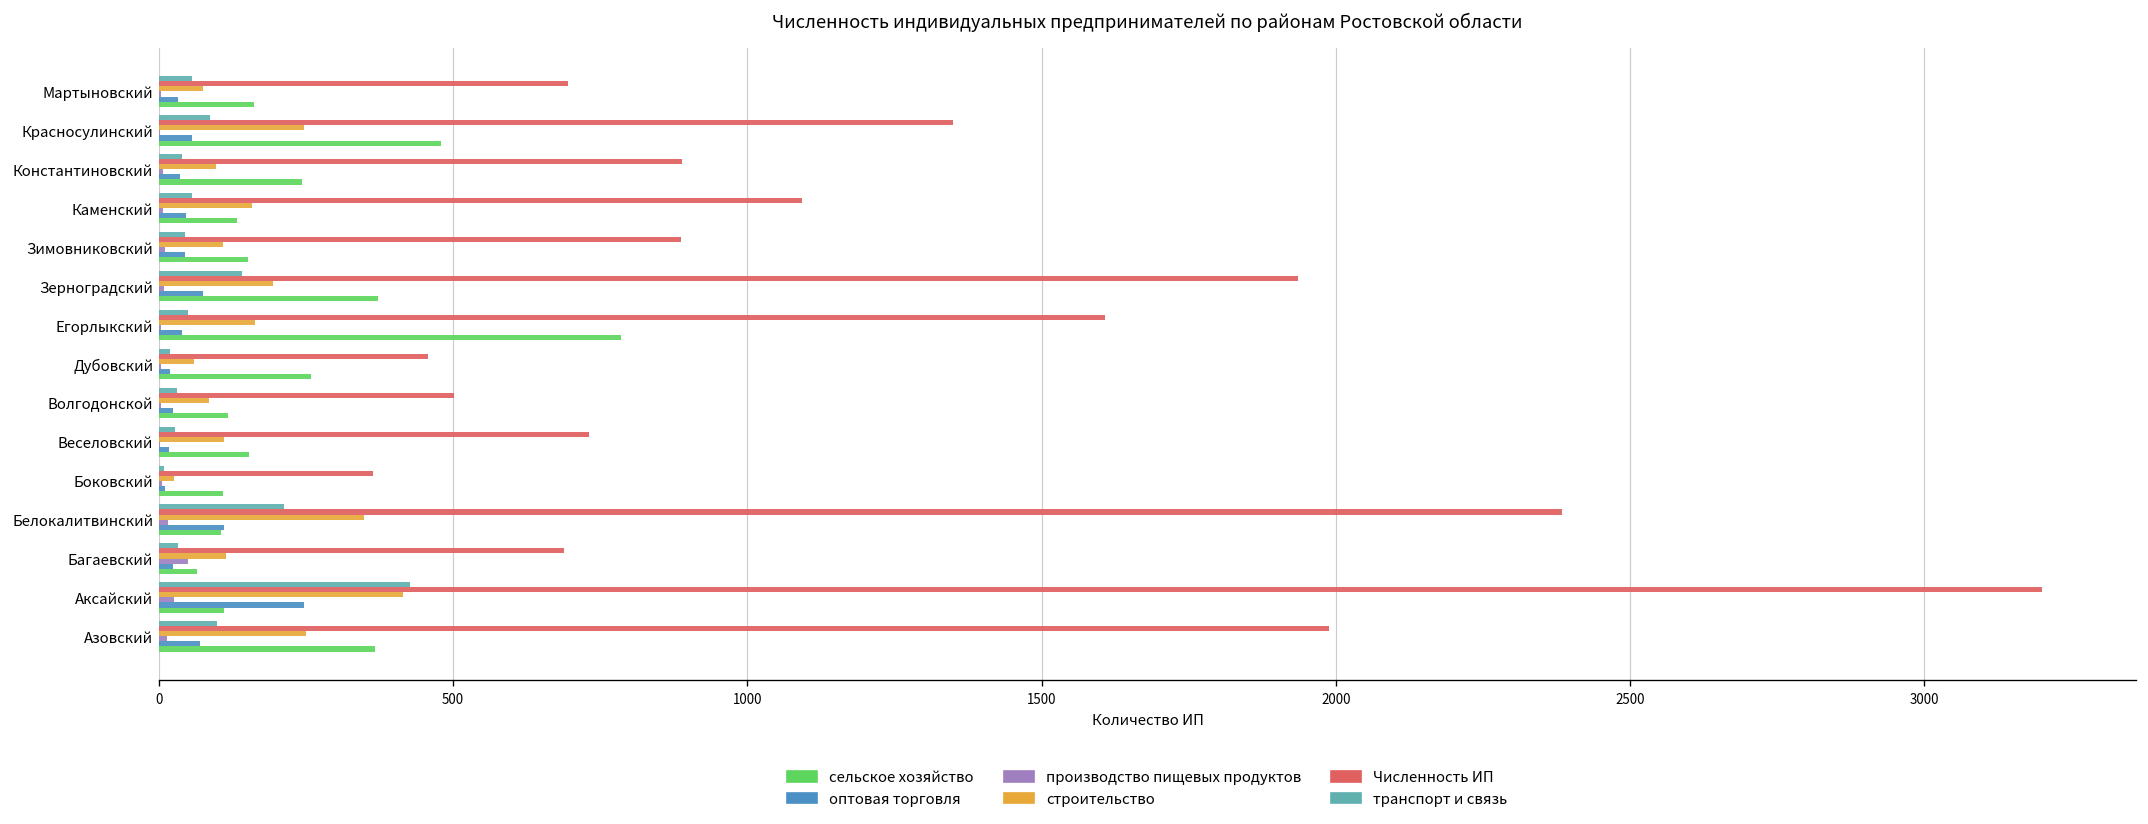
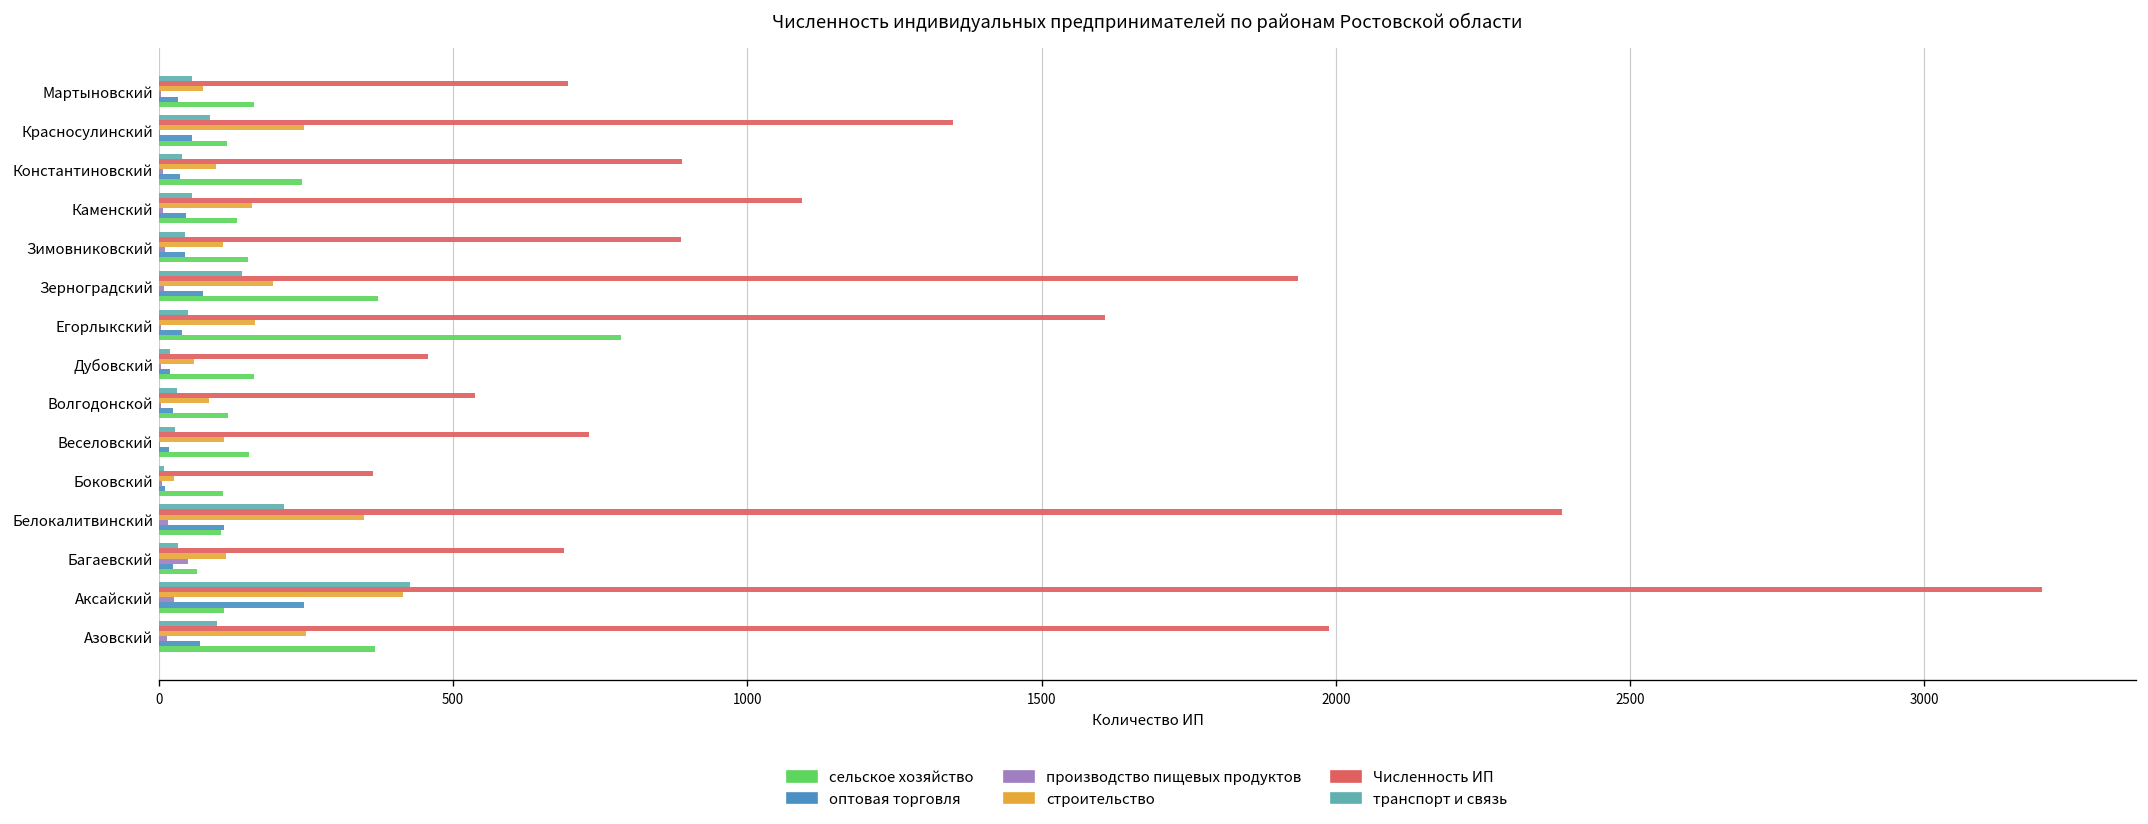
  {
    "сельское хозяйство": {
      "Мартыновский": 160,
-     "Красносулинский": 480,
+     "Красносулинский": 120,
      "Константиновский": 240,
      "Каменский": 130,
      "Зимовниковский": 150,
      "Зерноградский": 370,
      "Егорлыкский": 790,
-     "Дубовский": 260,
+     "Дубовский": 160,
      "Волгодонской": 120,
      "Веселовский": 150,
      "Боковский": 110,
      "Белокалитвинский": 110,
      "Багаевский": 60,
      "Аксайский": 110,
      "Азовский": 370
    },
    "производство пищевых продуктов": {
      "Константиновский": 10,
      "Каменский": 10,
      "Зимовниковский": 10,
      "Зерноградский": 10,
      "Белокалитвинский": 20,
      "Багаевский": 50,
      "Аксайский": 30,
      "Азовский": 10
    },
    "строительство": {
      "Мартыновский": 70,
      "Красносулинский": 250,
      "Константиновский": 100,
      "Каменский": 160,
      "Зимовниковский": 110,
      "Зерноградский": 190,
      "Егорлыкский": 160,
      "Дубовский": 60,
      "Волгодонской": 90,
      "Веселовский": 110,
      "Боковский": 30,
      "Белокалитвинский": 350,
      "Багаевский": 110,
      "Аксайский": 410,
      "Азовский": 250
    },
    "Численность ИП": {
      "Мартыновский": 700,
      "Красносулинский": 1350,
      "Константиновский": 890,
      "Каменский": 1090,
      "Зимовниковский": 890,
      "Зерноградский": 1940,
      "Егорлыкский": 1610,
      "Дубовский": 460,
-     "Волгодонской": 500,
+     "Волгодонской": 540,
      "Веселовский": 730,
      "Боковский": 360,
      "Белокалитвинский": 2380,
      "Багаевский": 690,
      "Аксайский": 3200,
      "Азовский": 1990
    }
  }
